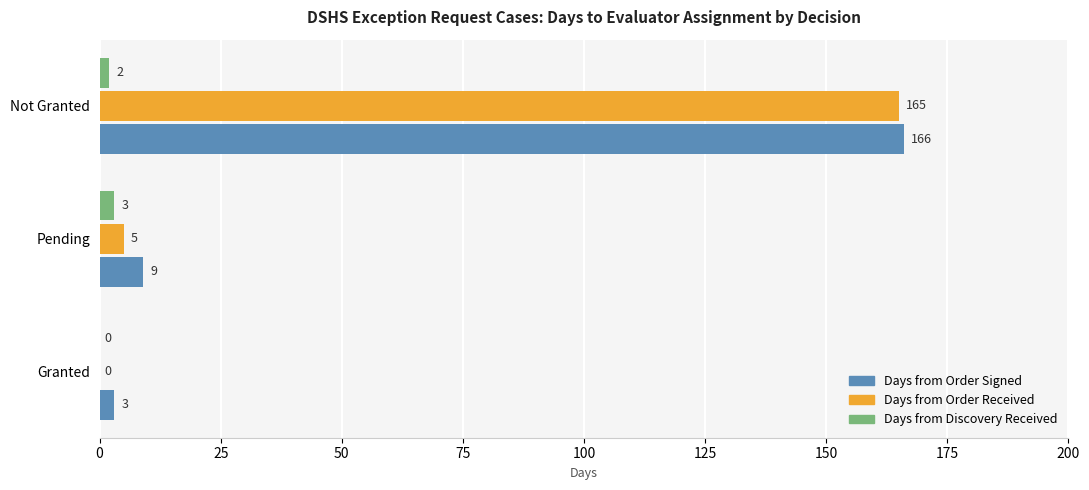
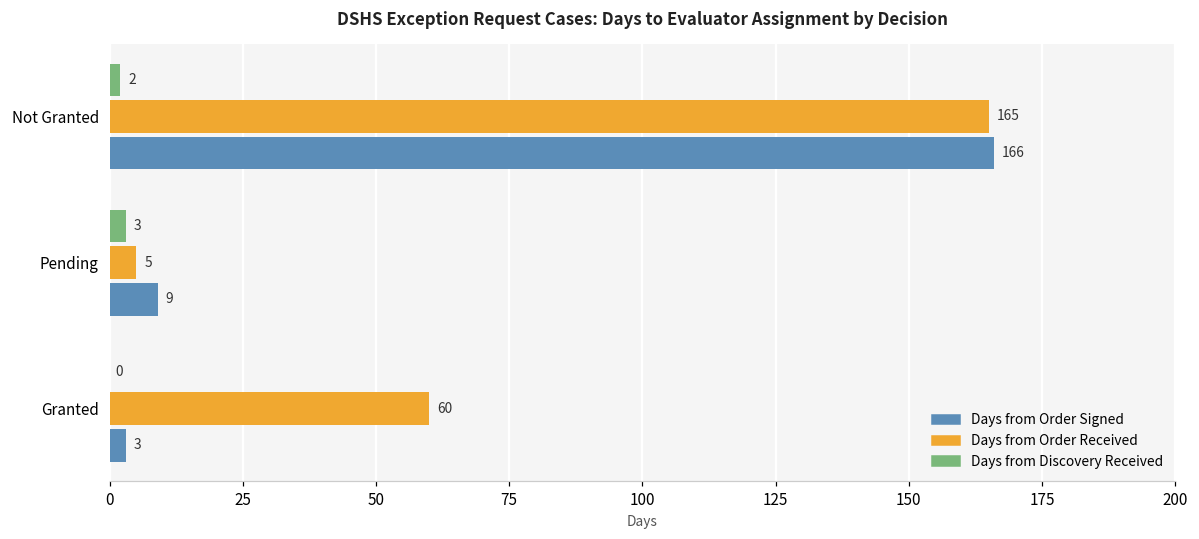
  {
    "Days from Order Signed": {
      "Not Granted": 166,
      "Pending": 9,
      "Granted": 3
    },
    "Days from Order Received": {
      "Not Granted": 165,
      "Pending": 5,
-     "Granted": 0
+     "Granted": 60
    },
    "Days from Discovery Received": {
      "Not Granted": 2,
      "Pending": 3,
      "Granted": 0
    }
  }
